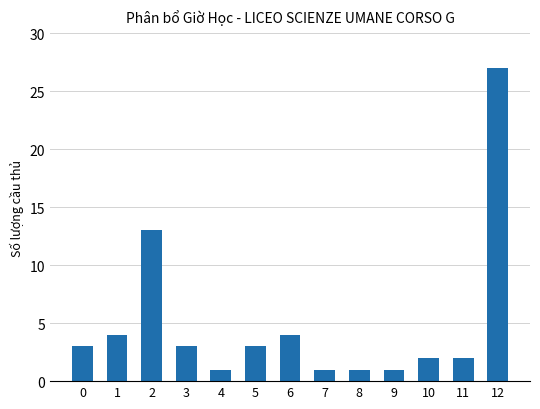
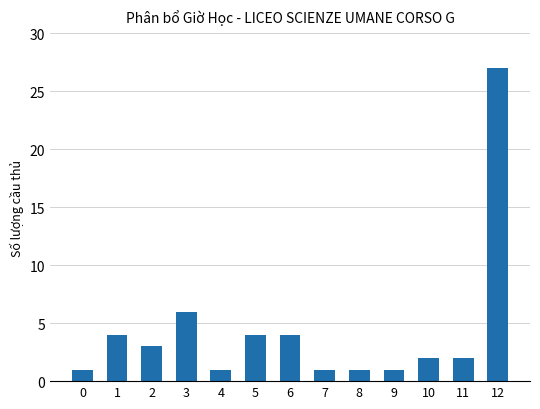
  {
-   "0": 3,
+   "0": 1,
    "1": 4,
-   "2": 13,
-   "3": 3,
+   "2": 3,
+   "3": 6,
    "4": 1,
-   "5": 3,
+   "5": 4,
    "6": 4,
    "7": 1,
    "8": 1,
    "9": 1,
    "10": 2,
    "11": 2,
    "12": 27
  }
